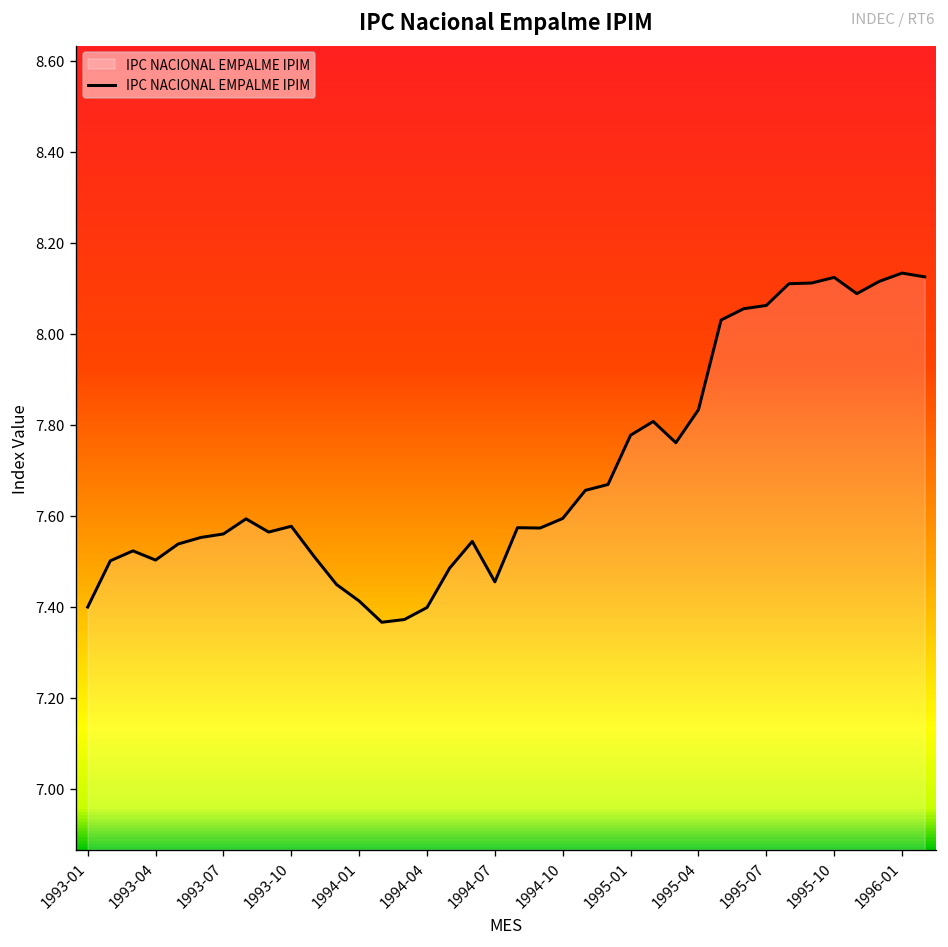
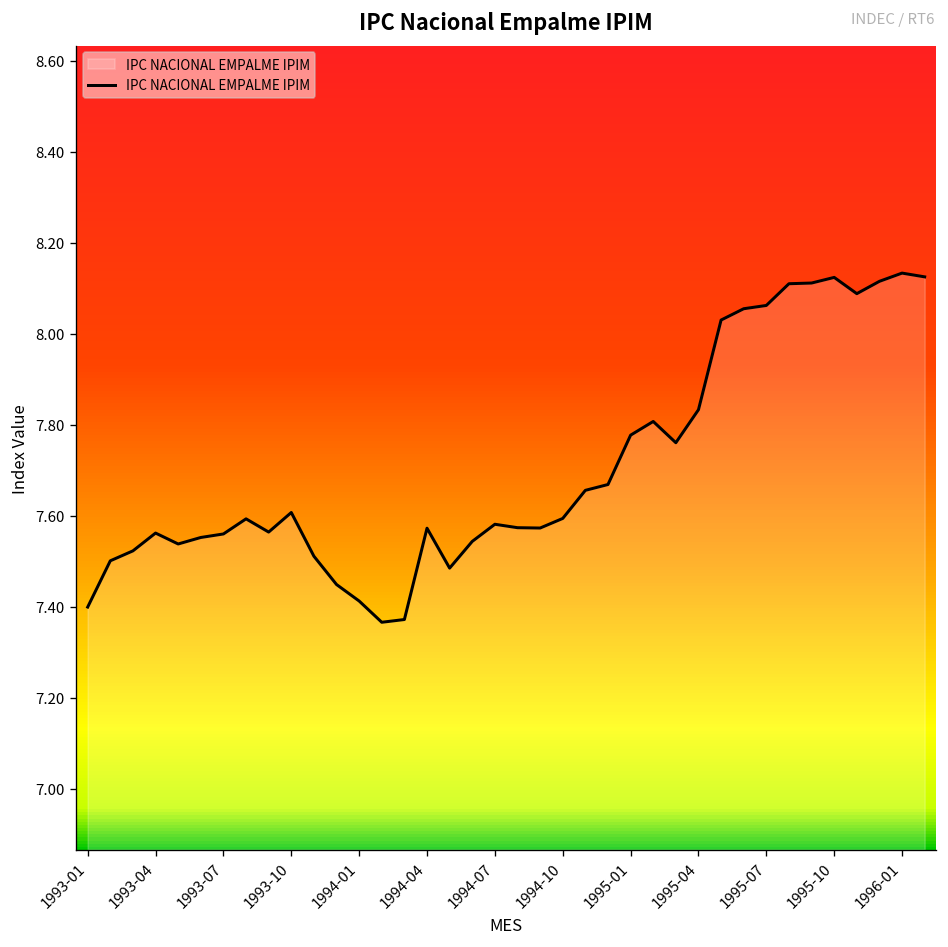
  {
    "1993-01": 7.40,
-   "1993-04": 7.50,
+   "1993-04": 7.56,
    "1993-07": 7.56,
-   "1993-10": 7.58,
+   "1993-10": 7.61,
    "1994-01": 7.41,
-   "1994-04": 7.40,
-   "1994-07": 7.45,
+   "1994-04": 7.57,
+   "1994-07": 7.58,
    "1994-10": 7.59,
    "1995-01": 7.78,
    "1995-04": 7.83,
    "1995-07": 8.06,
    "1995-10": 8.12,
    "1996-01": 8.13
  }
